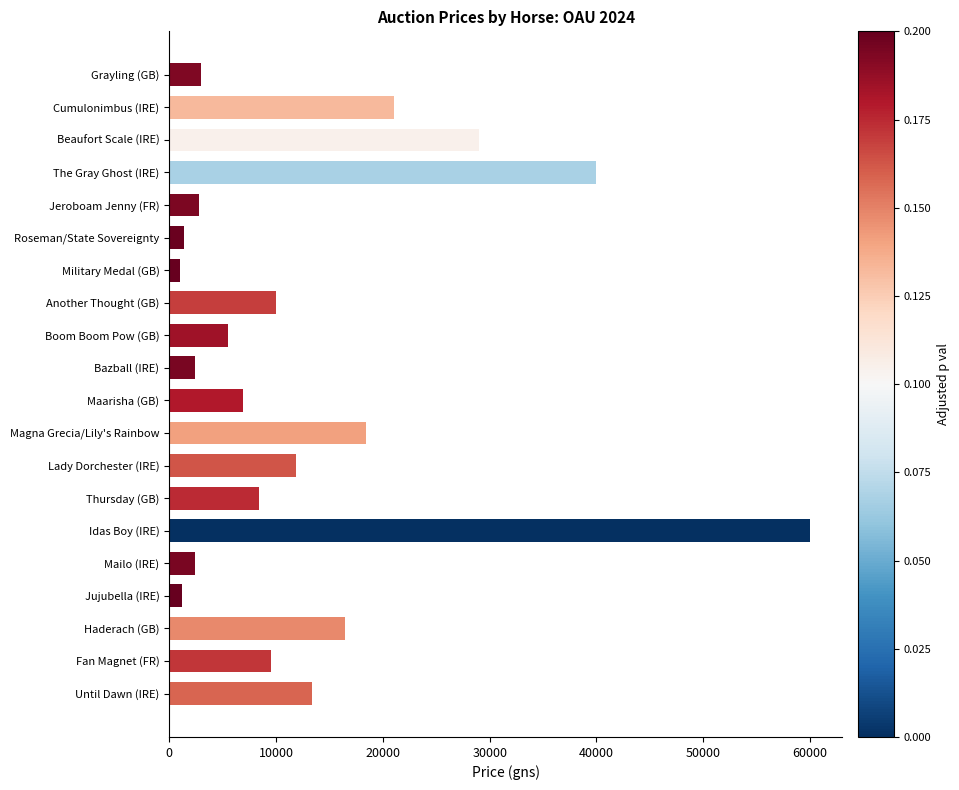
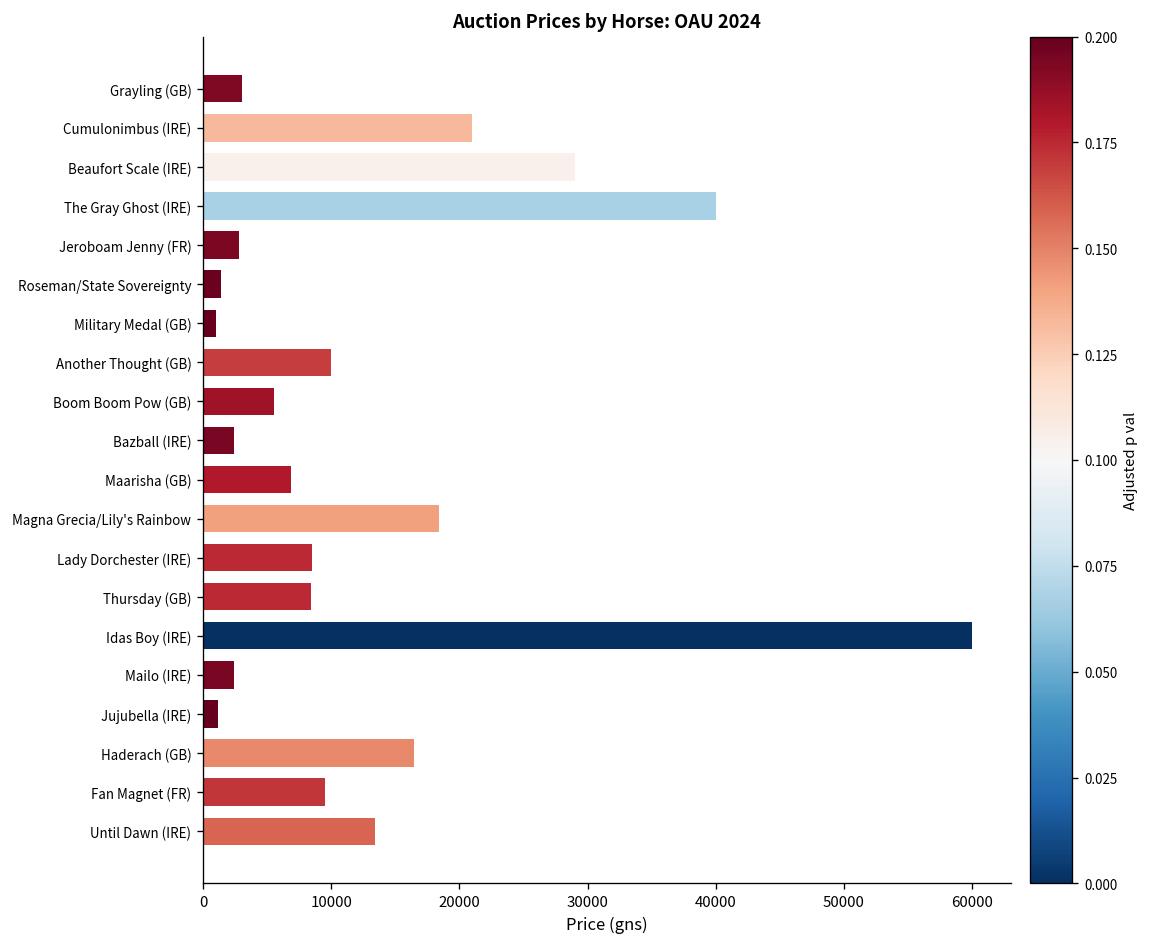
  {
    "Grayling (GB)": 3000,
    "Cumulonimbus (IRE)": 21000,
    "Beaufort Scale (IRE)": 29000,
    "The Gray Ghost (IRE)": 40000,
    "Jeroboam Jenny (FR)": 2800,
    "Roseman/State Sovereignty": 1400,
    "Military Medal (GB)": 1000,
    "Another Thought (GB)": 10000,
    "Boom Boom Pow (GB)": 5500,
    "Bazball (IRE)": 2400,
    "Maarisha (GB)": 6900,
    "Magna Grecia/Lily's Rainbow": 18400,
-   "Lady Dorchester (IRE)": 11900,
+   "Lady Dorchester (IRE)": 8500,
    "Thursday (GB)": 8400,
    "Idas Boy (IRE)": 60000,
    "Mailo (IRE)": 2400,
    "Jujubella (IRE)": 1200,
    "Haderach (GB)": 16400,
    "Fan Magnet (FR)": 9500,
    "Until Dawn (IRE)": 13400
  }
